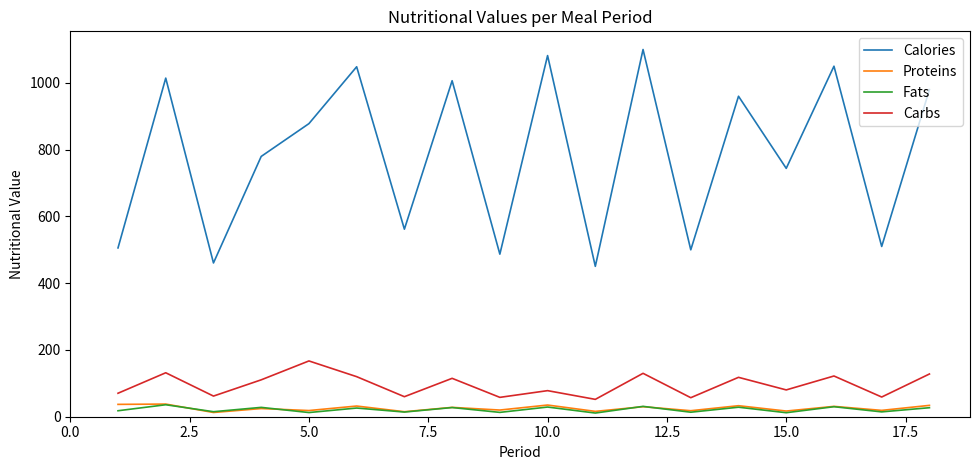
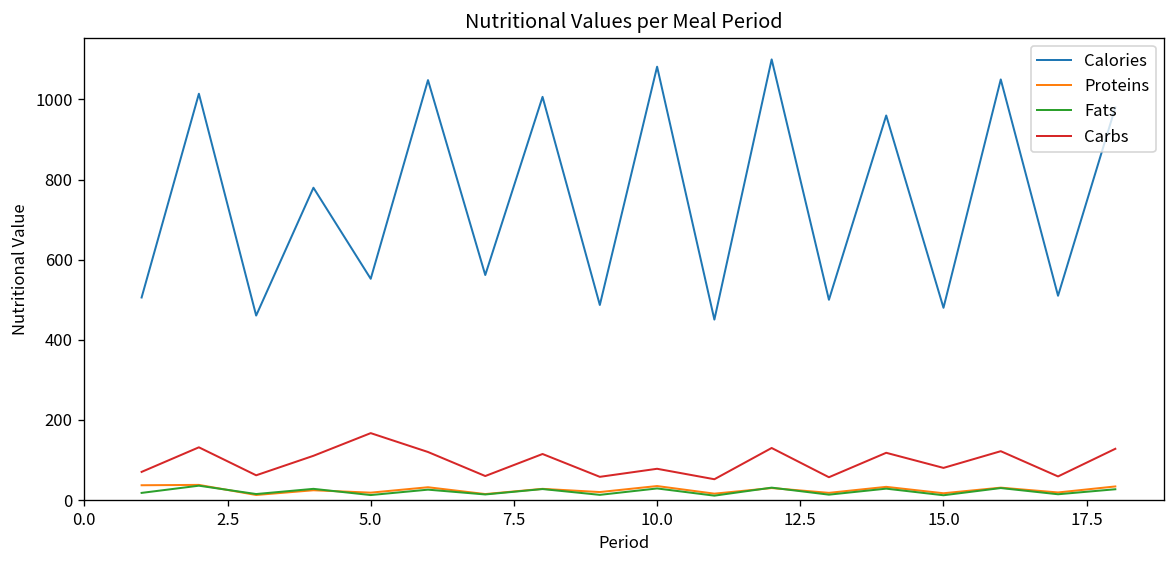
  {
    "Calories": {
-     "5.0": 880,
+     "5.0": 550,
      "10.0": 1080,
-     "15.0": 740
+     "15.0": 480
    },
    "Carbs": {
      "5.0": 170,
      "10.0": 80,
      "15.0": 80
    }
  }
